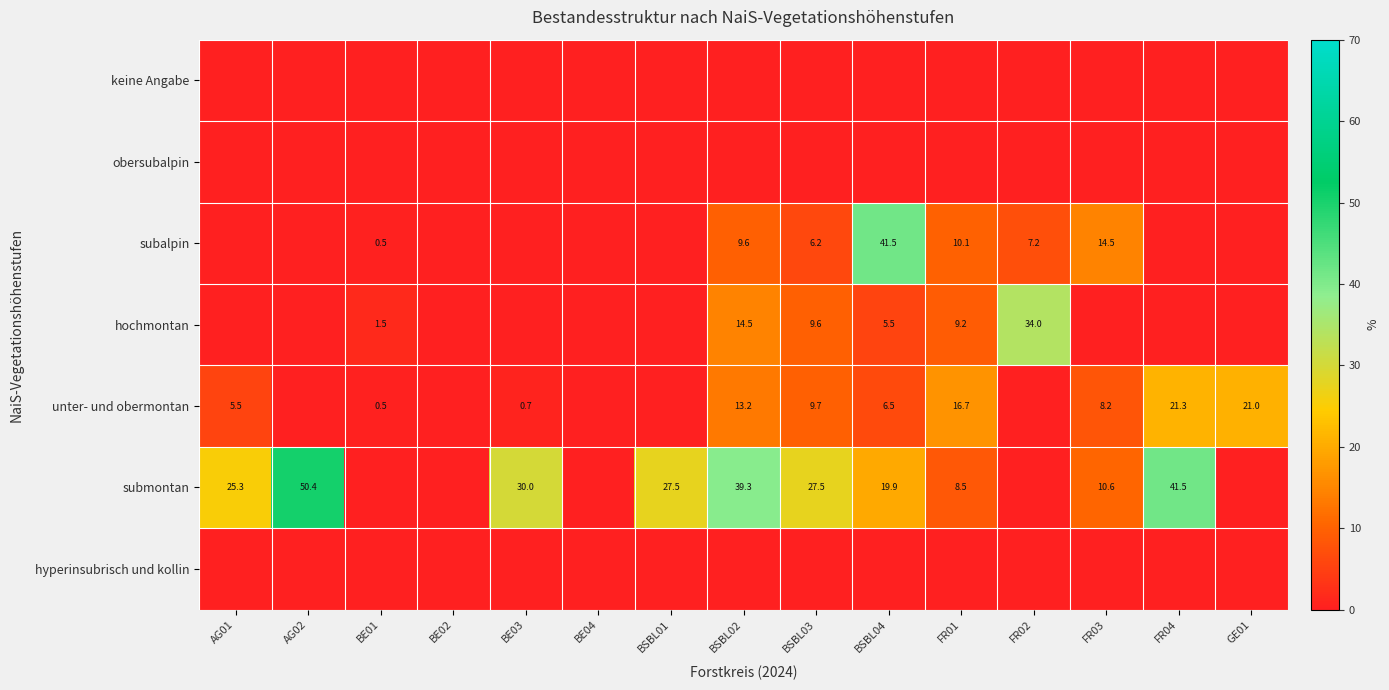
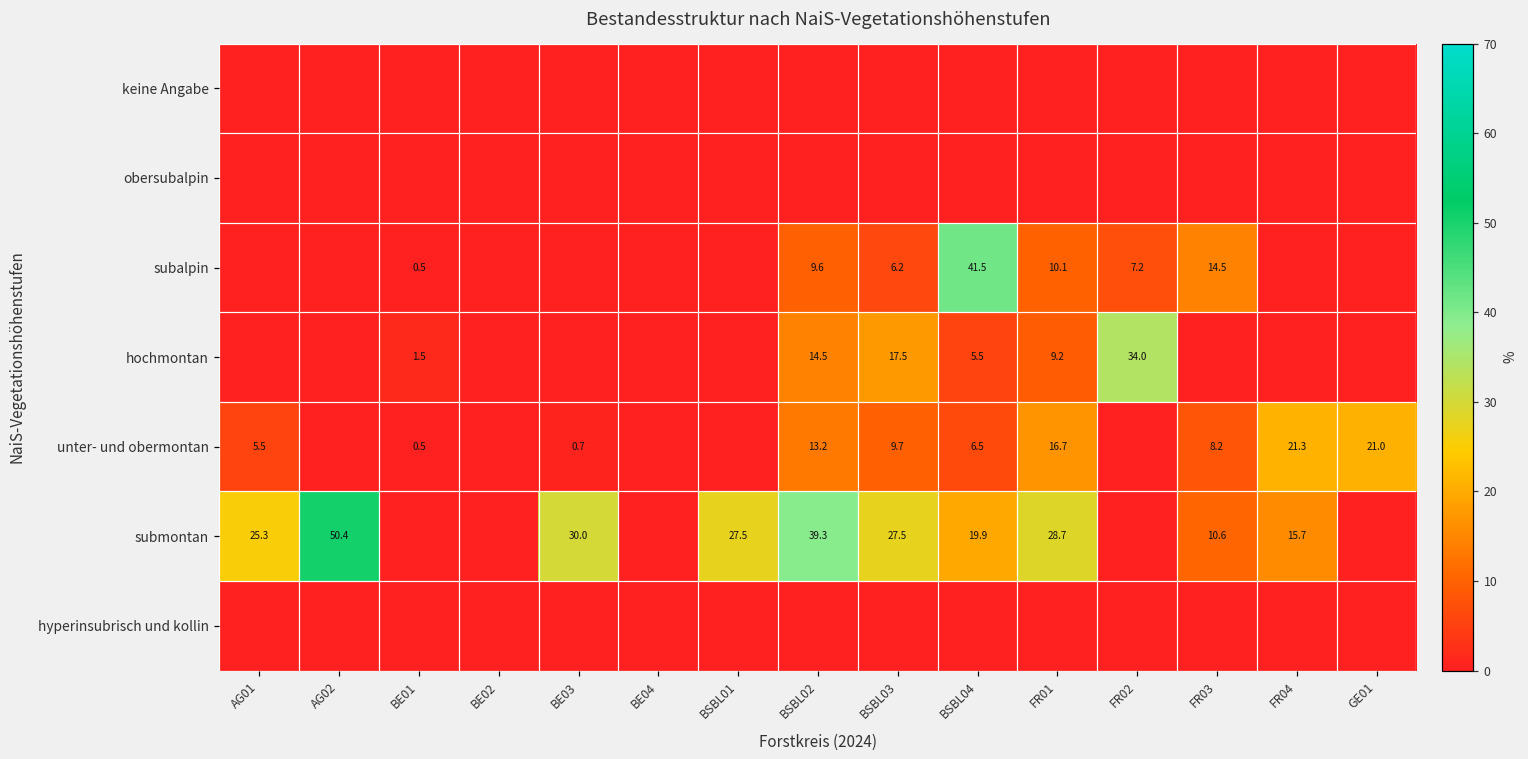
  {
    "subalpin": {
      "BE01": 0.5,
      "BSBL02": 9.6,
      "BSBL03": 6.2,
      "BSBL04": 41.5,
      "FR01": 10.1,
      "FR02": 7.2,
      "FR03": 14.5
    },
    "hochmontan": {
      "BE01": 1.5,
      "BSBL02": 14.5,
-     "BSBL03": 9.6,
+     "BSBL03": 17.5,
      "BSBL04": 5.5,
      "FR01": 9.2,
      "FR02": 34.0
    },
    "unter- und obermontan": {
      "AG01": 5.5,
      "BE01": 0.5,
      "BE03": 0.7,
      "BSBL02": 13.2,
      "BSBL03": 9.7,
      "BSBL04": 6.5,
      "FR01": 16.7,
      "FR03": 8.2,
      "FR04": 21.3,
      "GE01": 21.0
    },
    "submontan": {
      "AG01": 25.3,
      "AG02": 50.4,
      "BE03": 30.0,
      "BSBL01": 27.5,
      "BSBL02": 39.3,
      "BSBL03": 27.5,
      "BSBL04": 19.9,
-     "FR01": 8.5,
+     "FR01": 28.7,
      "FR03": 10.6,
-     "FR04": 41.5
+     "FR04": 15.7
    }
  }
